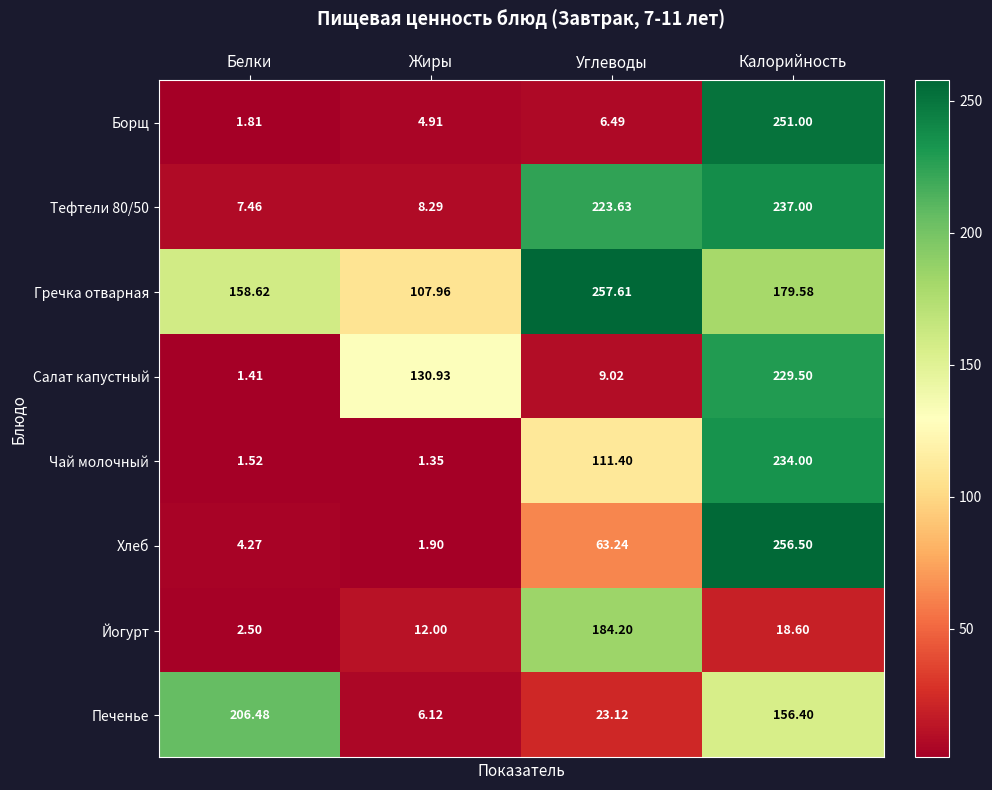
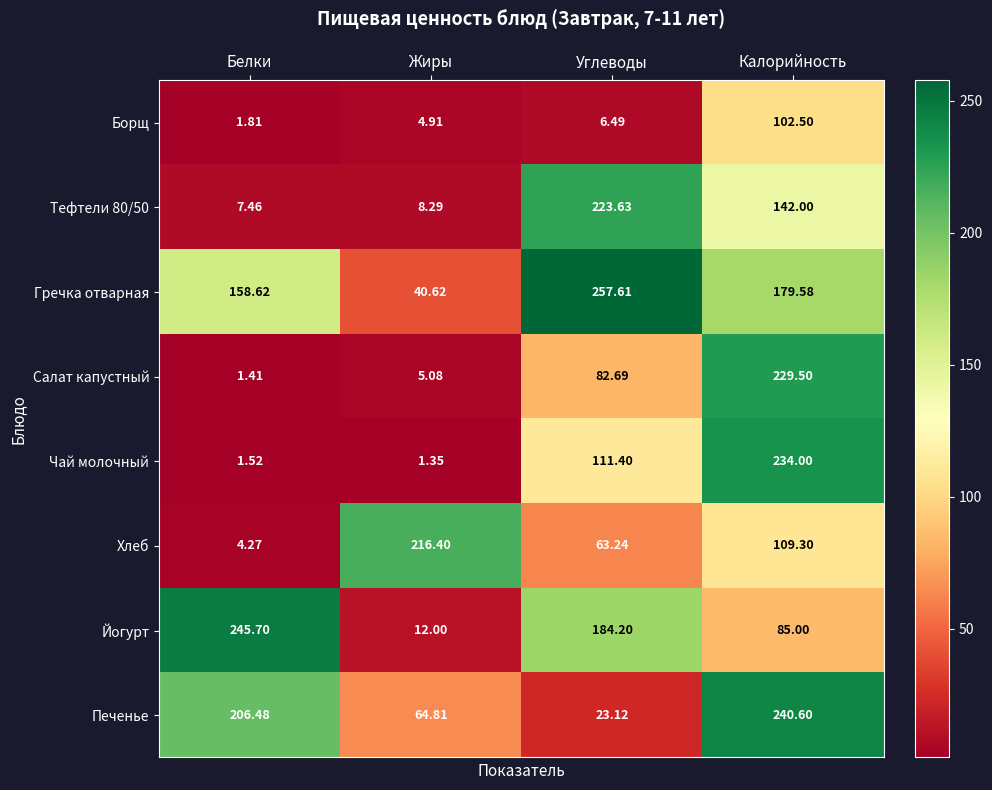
  {
    "Борщ": {
      "Белки": 1.81,
      "Жиры": 4.91,
      "Углеводы": 6.49,
-     "Калорийность": 251.00
+     "Калорийность": 102.50
    },
    "Тефтели 80/50": {
      "Белки": 7.46,
      "Жиры": 8.29,
      "Углеводы": 223.63,
-     "Калорийность": 237.00
+     "Калорийность": 142.00
    },
    "Гречка отварная": {
      "Белки": 158.62,
-     "Жиры": 107.96,
+     "Жиры": 40.62,
      "Углеводы": 257.61,
      "Калорийность": 179.58
    },
    "Салат капустный": {
      "Белки": 1.41,
-     "Жиры": 130.93,
-     "Углеводы": 9.02,
+     "Жиры": 5.08,
+     "Углеводы": 82.69,
      "Калорийность": 229.50
    },
    "Чай молочный": {
      "Белки": 1.52,
      "Жиры": 1.35,
      "Углеводы": 111.40,
      "Калорийность": 234.00
    },
    "Хлеб": {
      "Белки": 4.27,
-     "Жиры": 1.90,
+     "Жиры": 216.40,
      "Углеводы": 63.24,
-     "Калорийность": 256.50
+     "Калорийность": 109.30
    },
    "Йогурт": {
-     "Белки": 2.50,
+     "Белки": 245.70,
      "Жиры": 12.00,
      "Углеводы": 184.20,
-     "Калорийность": 18.60
+     "Калорийность": 85.00
    },
    "Печенье": {
      "Белки": 206.48,
-     "Жиры": 6.12,
+     "Жиры": 64.81,
      "Углеводы": 23.12,
-     "Калорийность": 156.40
+     "Калорийность": 240.60
    }
  }
